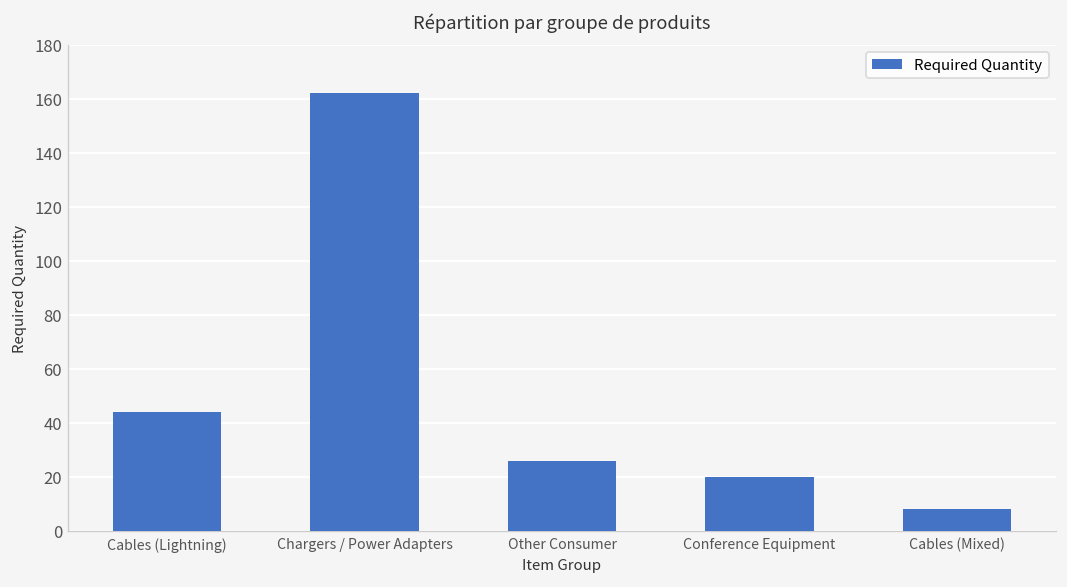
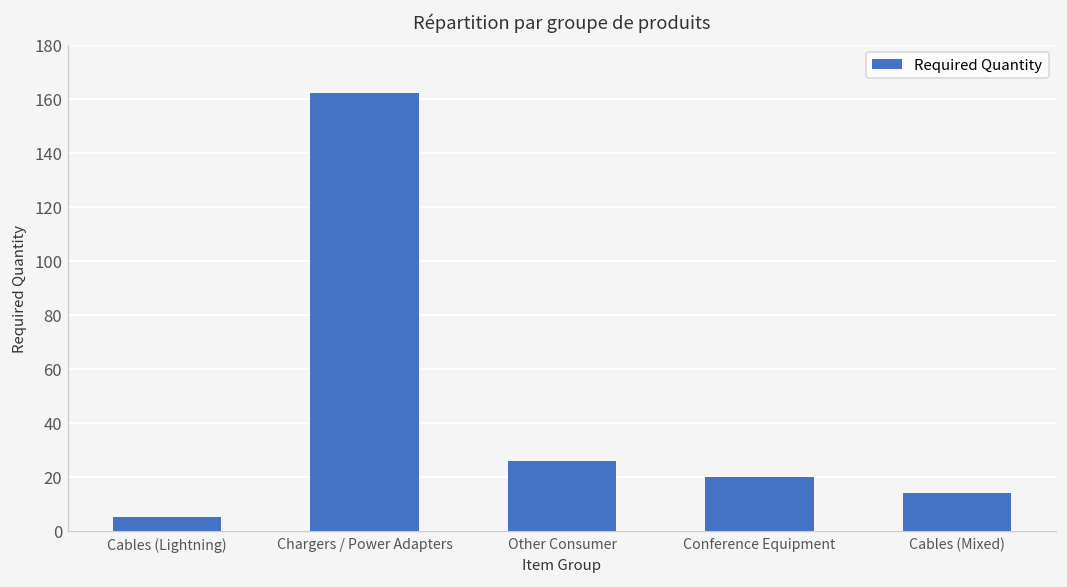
  {
-   "Cables (Lightning)": 44,
+   "Cables (Lightning)": 5,
    "Chargers / Power Adapters": 162,
    "Other Consumer": 26,
    "Conference Equipment": 20,
-   "Cables (Mixed)": 8
+   "Cables (Mixed)": 14
  }
